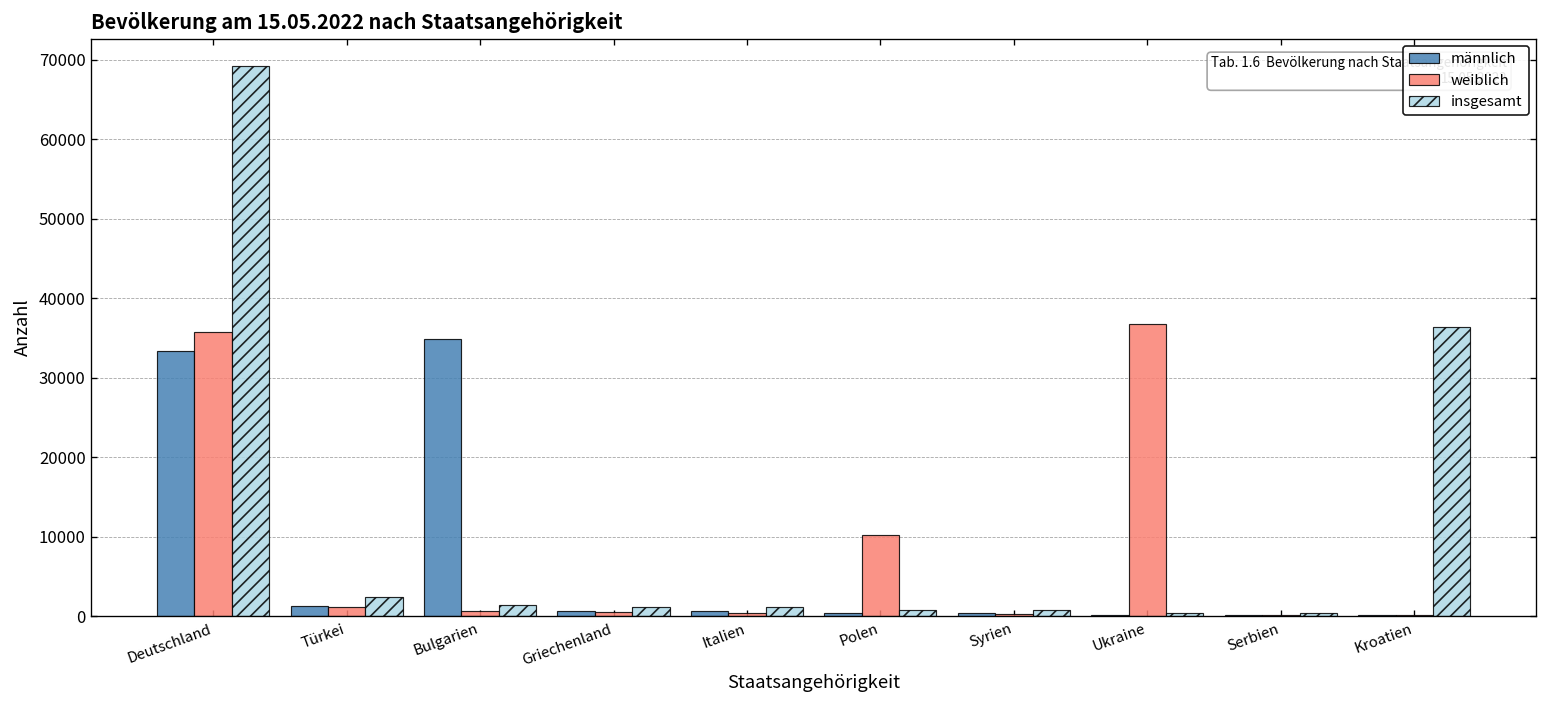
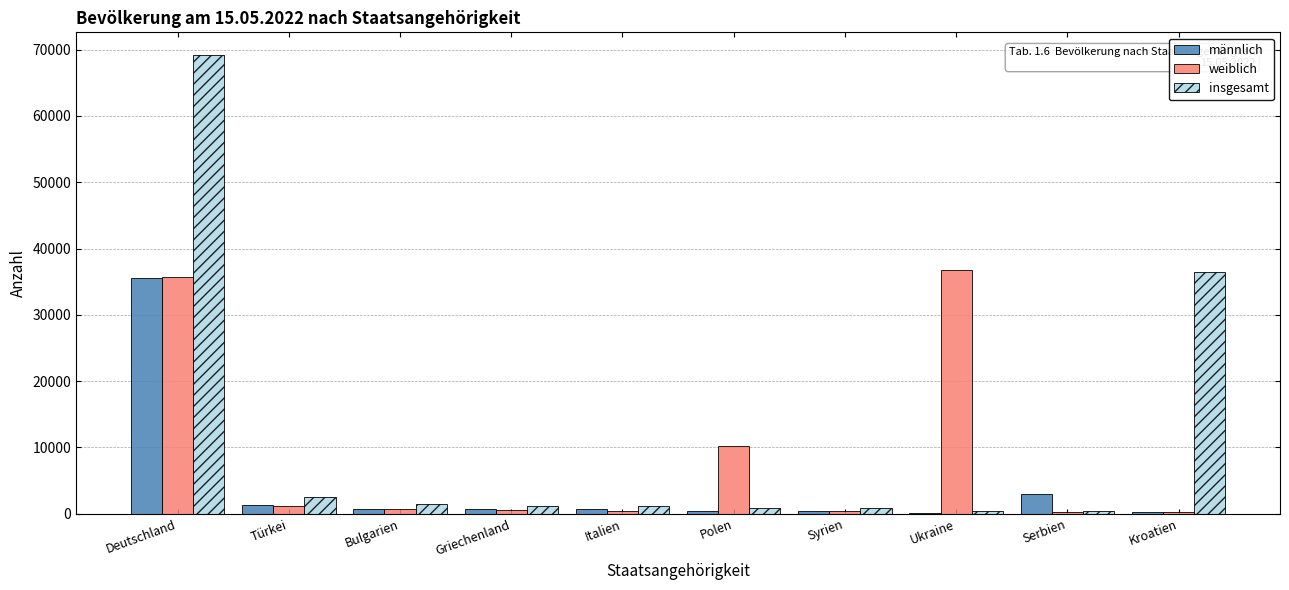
  {
    "männlich": {
-     "Deutschland": 33000,
+     "Deutschland": 36000,
      "Türkei": 1000,
-     "Bulgarien": 35000,
+     "Bulgarien": 1000,
      "Griechenland": 1000,
      "Italien": 1000,
      "Polen": 0,
      "Syrien": 0,
-     "Serbien": 0
+     "Serbien": 3000
    },
    "weiblich": {
      "Deutschland": 36000,
      "Türkei": 1000,
      "Bulgarien": 1000,
      "Griechenland": 1000,
      "Italien": 0,
      "Polen": 10000,
      "Ukraine": 37000
    },
    "insgesamt": {
      "Deutschland": 69000,
      "Türkei": 2000,
      "Bulgarien": 1000,
      "Griechenland": 1000,
      "Italien": 1000,
      "Polen": 1000,
      "Syrien": 1000,
      "Ukraine": 0,
      "Serbien": 0,
      "Kroatien": 36000
    }
  }
